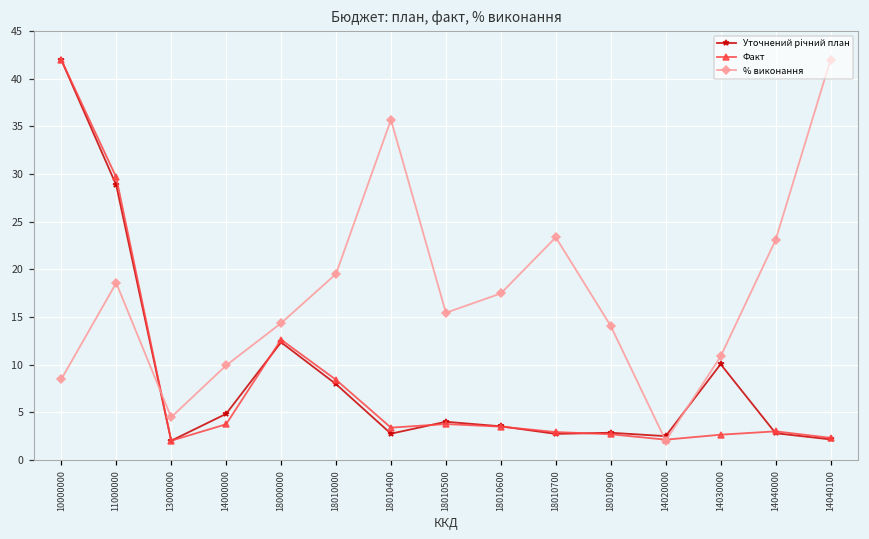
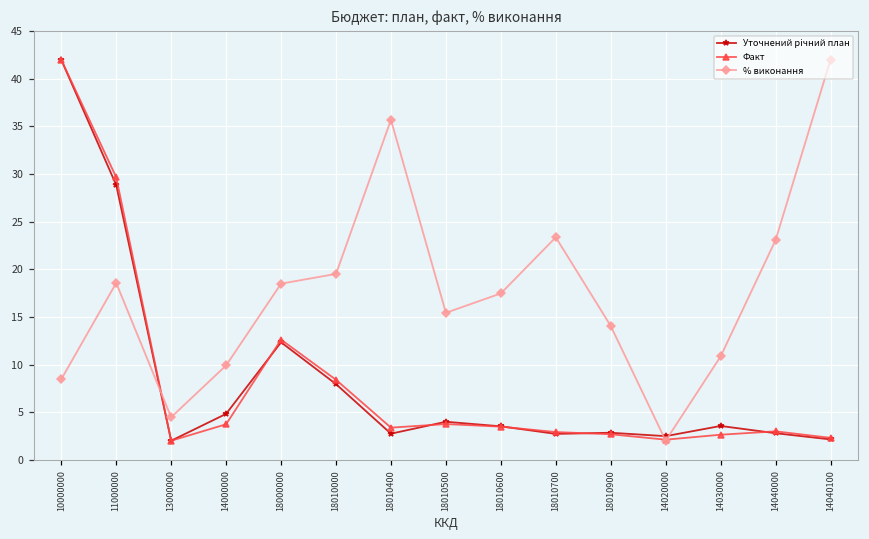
  {
    "Уточнений річний план": {
      "11000000": 29,
      "14000000": 5,
      "18010000": 8,
      "18010400": 3,
      "14020000": 2,
-     "14030000": 10
+     "14030000": 4
    },
    "Факт": {
      "11000000": 30,
      "14000000": 4,
      "18010000": 8,
      "18010400": 3,
      "14030000": 3
    },
    "% виконання": {
      "10000000": 8,
      "11000000": 19,
      "13000000": 4,
      "14000000": 10,
-     "18000000": 14,
+     "18000000": 18,
      "18010000": 20,
      "18010400": 36,
      "18010500": 15,
      "18010600": 17,
      "18010700": 23,
      "18010900": 14,
      "14030000": 11,
      "14040000": 23
    }
  }
